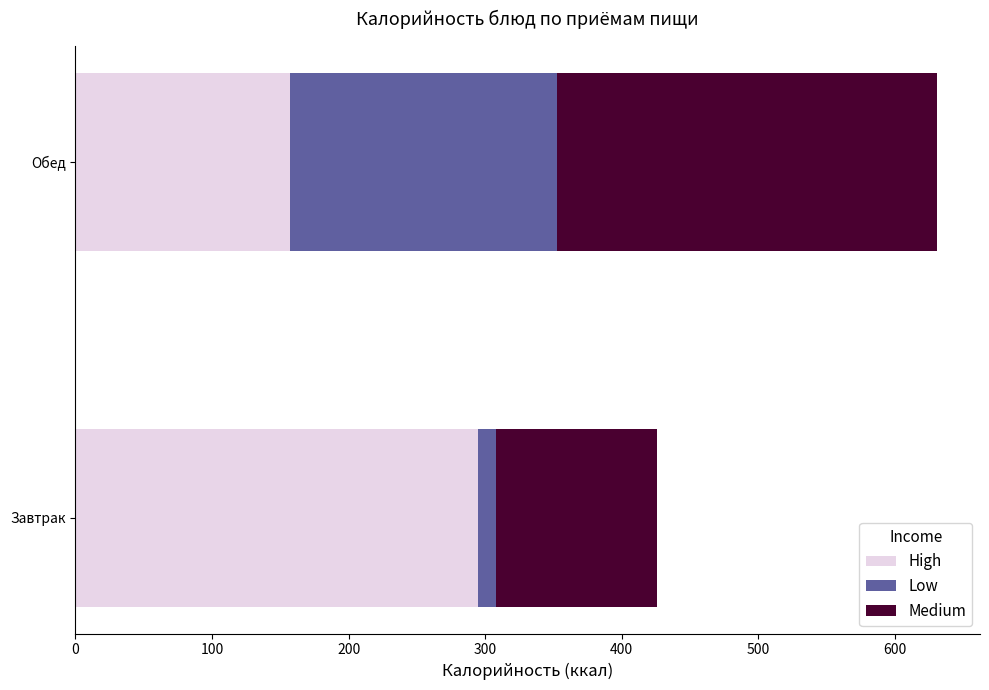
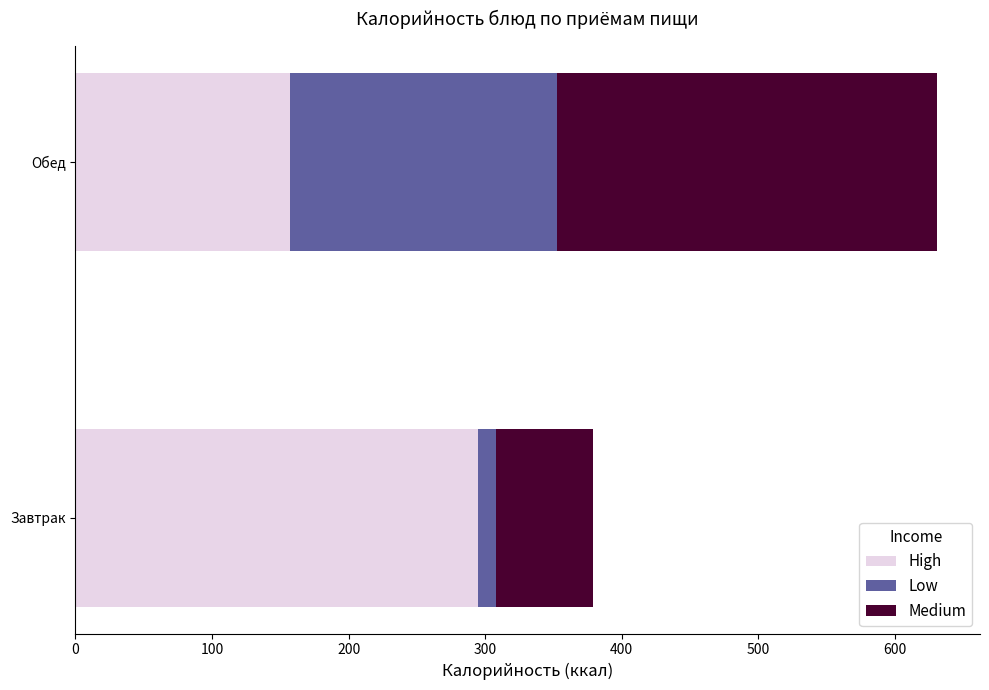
  {
    "High": {
      "Обед": 157,
      "Завтрак": 295
    },
    "Low": {
      "Обед": 195,
      "Завтрак": 13
    },
    "Medium": {
      "Обед": 278,
-     "Завтрак": 118
+     "Завтрак": 71
    }
  }
